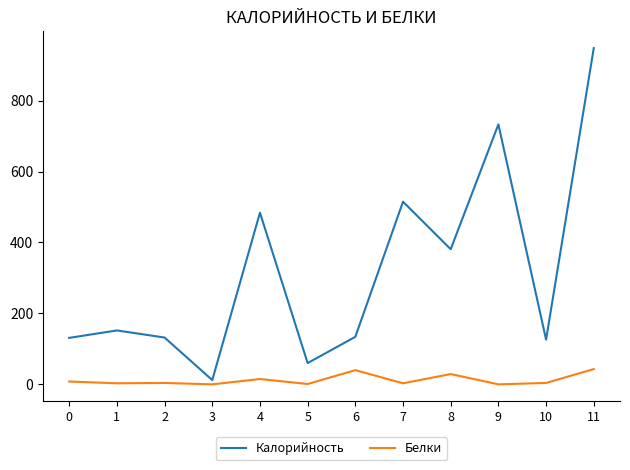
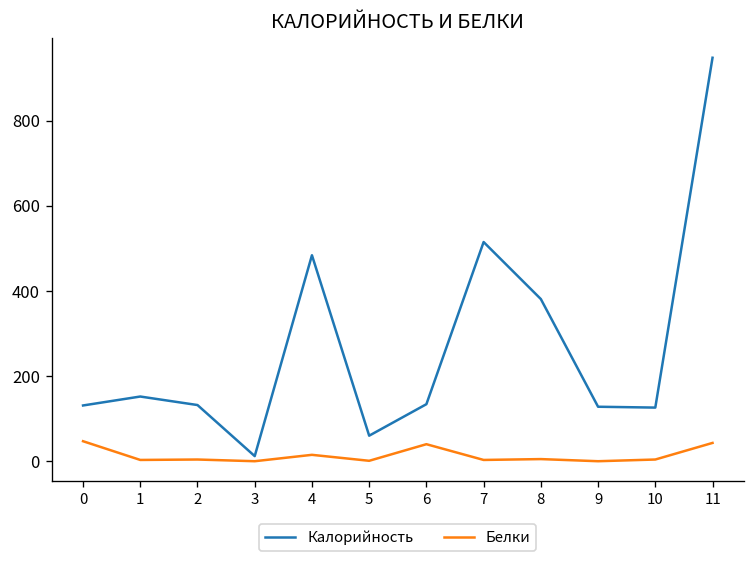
  {
    "Калорийность": {
      "0": 130,
      "1": 150,
      "2": 130,
      "3": 10,
      "4": 480,
      "5": 60,
      "6": 130,
      "7": 520,
      "8": 380,
-     "9": 730,
+     "9": 130,
      "10": 130,
      "11": 950
    },
    "Белки": {
-     "0": 10,
+     "0": 50,
      "1": 0,
      "2": 0,
      "3": 0,
      "4": 20,
      "5": 0,
      "6": 40,
      "7": 0,
-     "8": 30,
+     "8": 10,
      "9": 0,
      "10": 0,
      "11": 40
    }
  }
